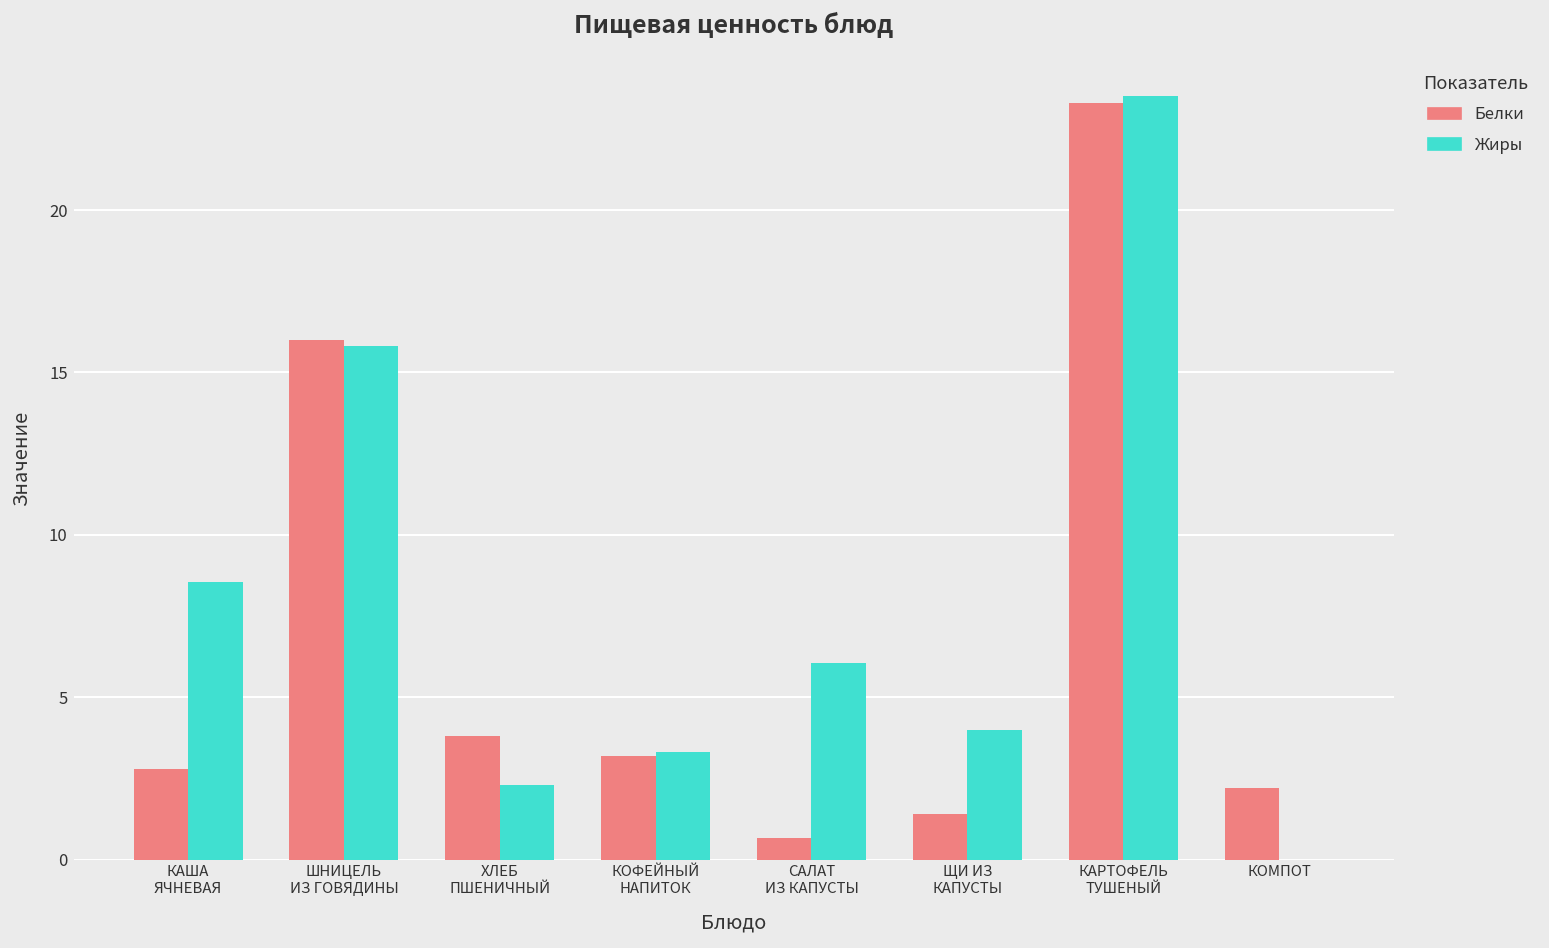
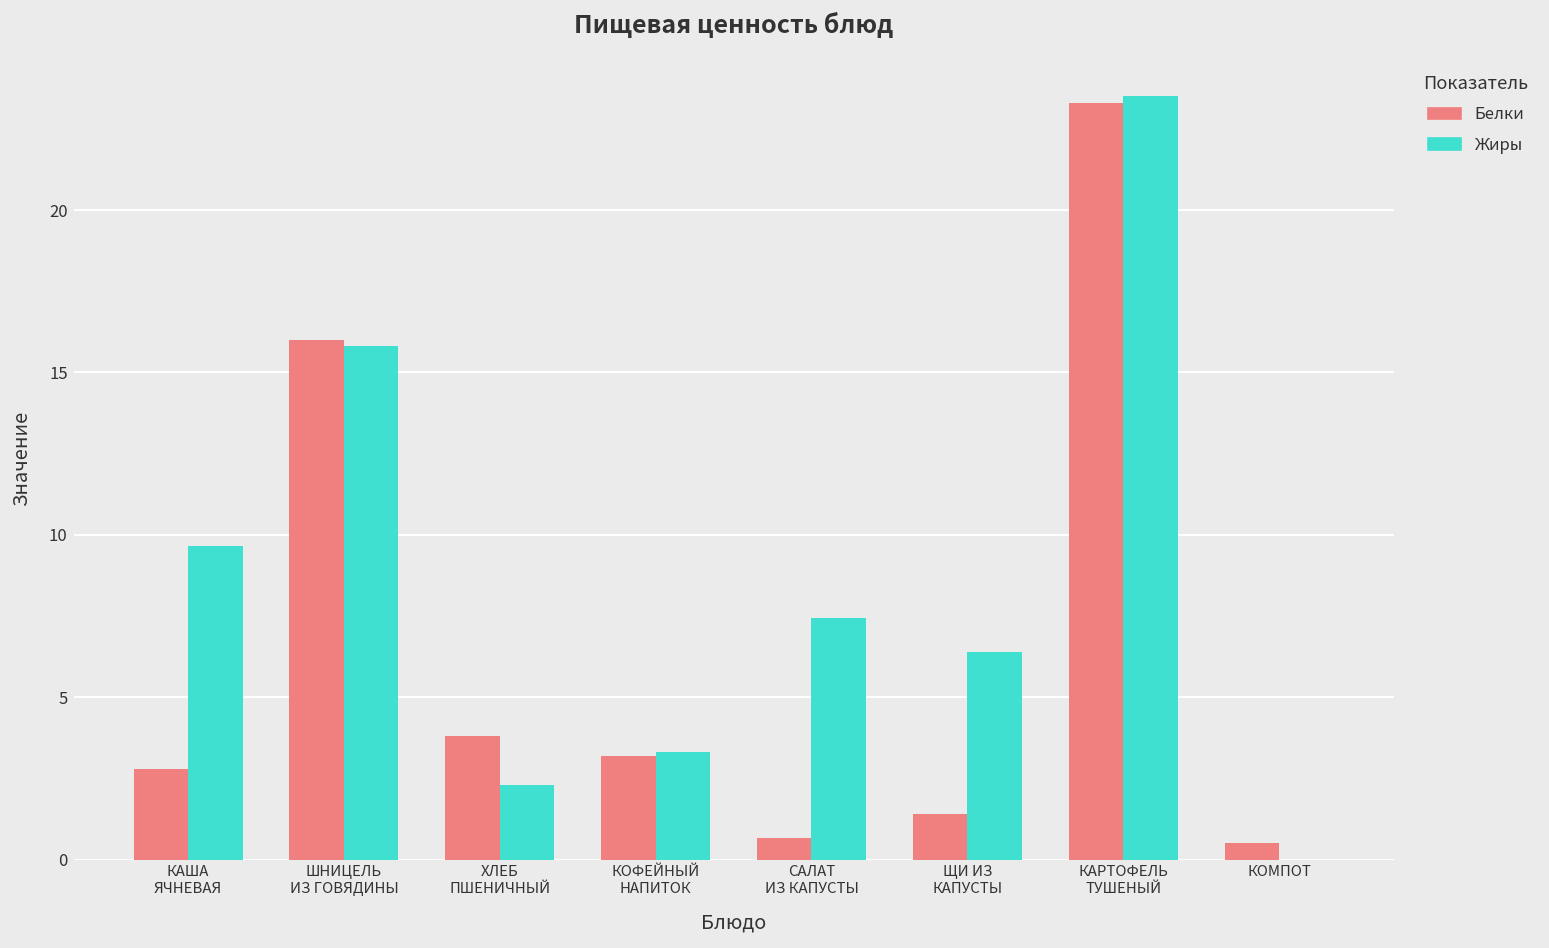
  {
    "Белки": {
      "КАША ЯЧНЕВАЯ": 2.8,
      "ШНИЦЕЛЬ ИЗ ГОВЯДИНЫ": 16.0,
      "ХЛЕБ ПШЕНИЧНЫЙ": 3.8,
      "КОФЕЙНЫЙ НАПИТОК": 3.2,
      "САЛАТ ИЗ КАПУСТЫ": 0.7,
      "ЩИ ИЗ КАПУСТЫ": 1.4,
      "КАРТОФЕЛЬ ТУШЕНЫЙ": 23.3,
-     "КОМПОТ": 2.2
+     "КОМПОТ": 0.5
    },
    "Жиры": {
-     "КАША ЯЧНЕВАЯ": 8.6,
+     "КАША ЯЧНЕВАЯ": 9.6,
      "ШНИЦЕЛЬ ИЗ ГОВЯДИНЫ": 15.8,
      "ХЛЕБ ПШЕНИЧНЫЙ": 2.3,
      "КОФЕЙНЫЙ НАПИТОК": 3.3,
-     "САЛАТ ИЗ КАПУСТЫ": 6.1,
-     "ЩИ ИЗ КАПУСТЫ": 4.0,
+     "САЛАТ ИЗ КАПУСТЫ": 7.5,
+     "ЩИ ИЗ КАПУСТЫ": 6.4,
      "КАРТОФЕЛЬ ТУШЕНЫЙ": 23.5,
      "КОМПОТ": 0.0
    }
  }
